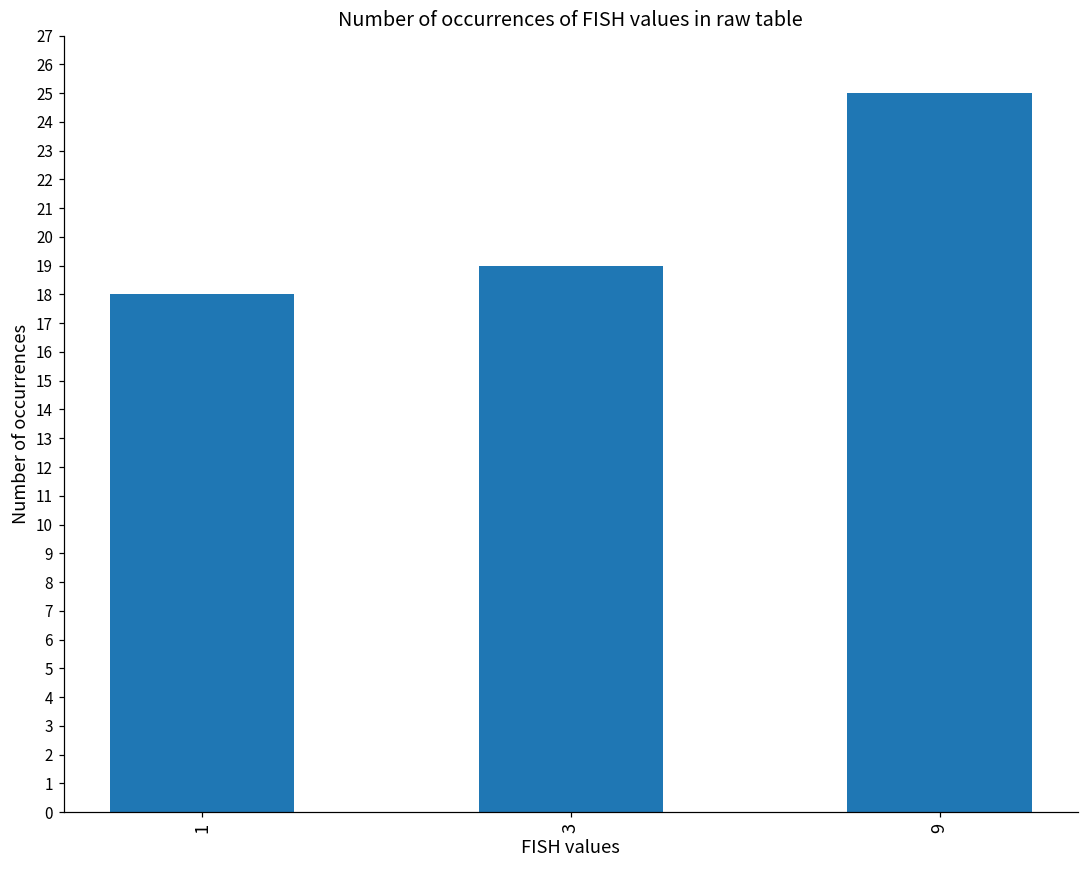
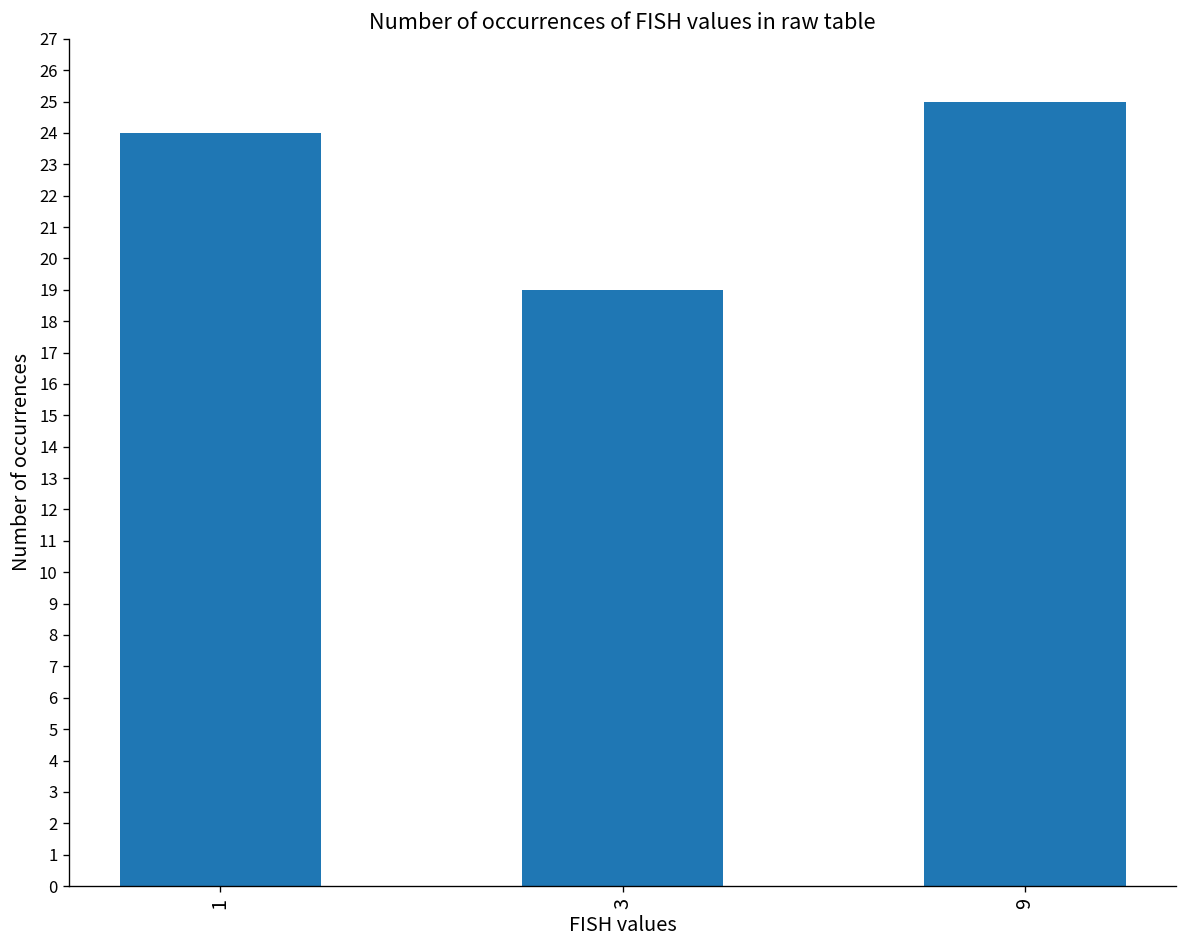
  {
-   "1": 18,
+   "1": 24,
    "3": 19,
    "9": 25
  }
